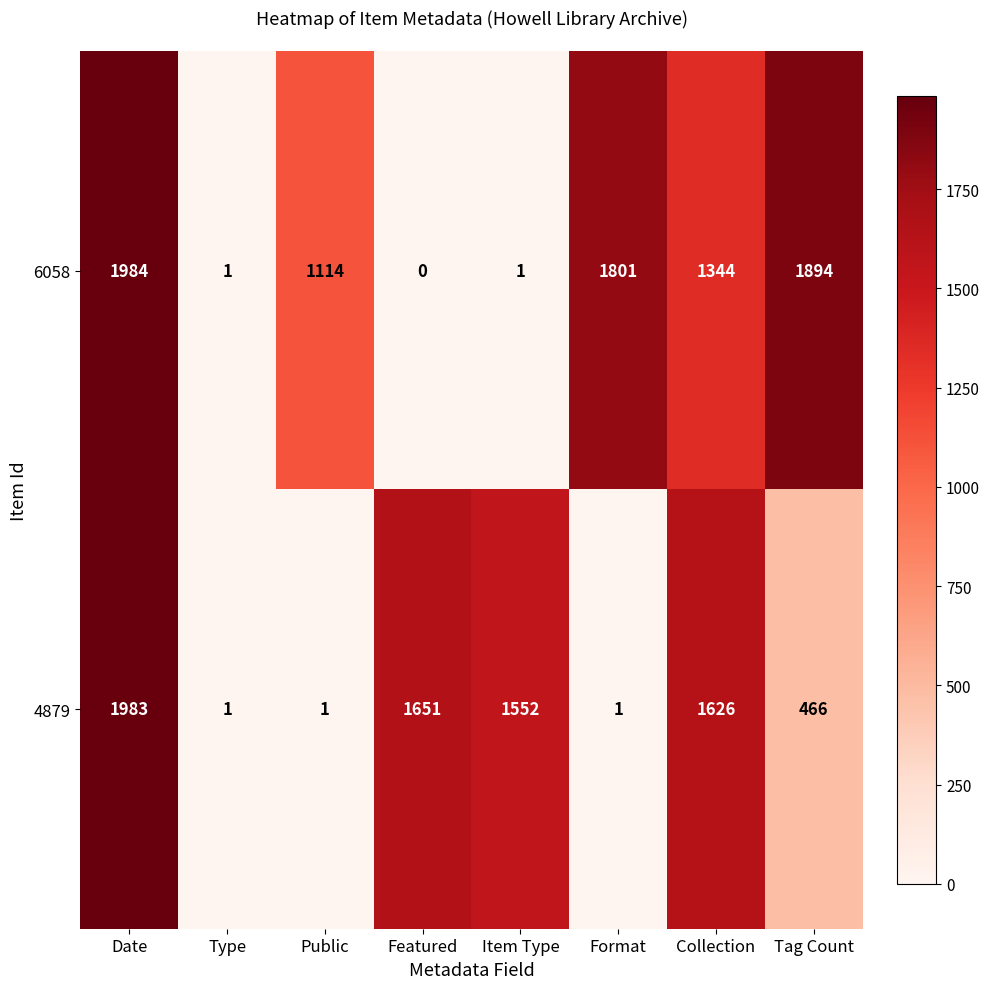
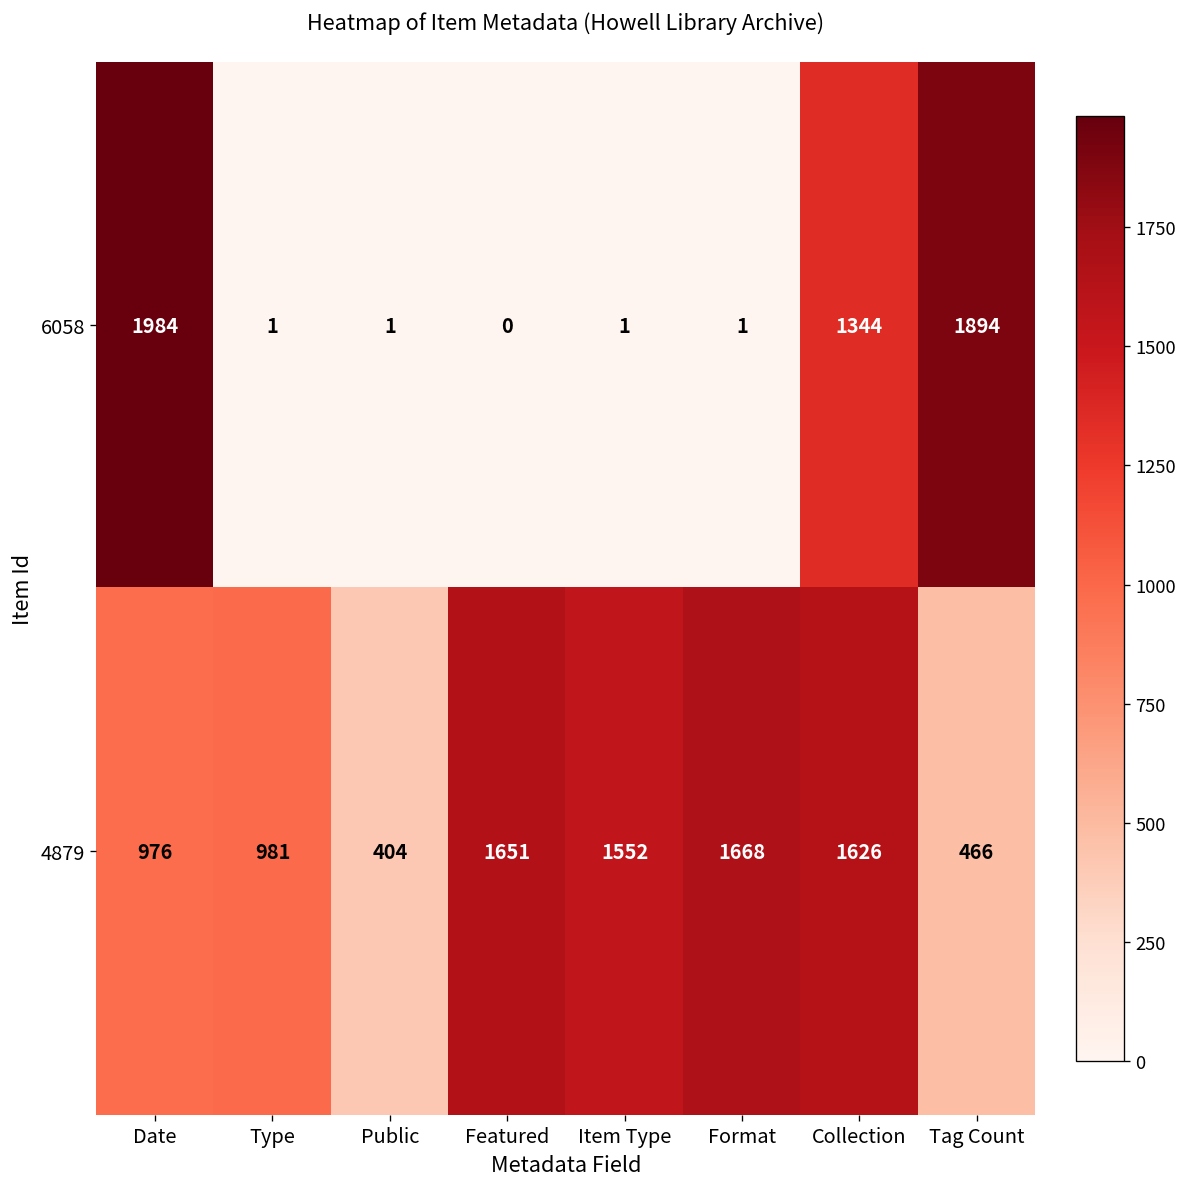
  {
    "6058": {
      "Date": 1984,
      "Type": 1,
-     "Public": 1114,
+     "Public": 1,
      "Featured": 0,
      "Item Type": 1,
-     "Format": 1801,
+     "Format": 1,
      "Collection": 1344,
      "Tag Count": 1894
    },
    "4879": {
-     "Date": 1983,
-     "Type": 1,
-     "Public": 1,
+     "Date": 976,
+     "Type": 981,
+     "Public": 404,
      "Featured": 1651,
      "Item Type": 1552,
-     "Format": 1,
+     "Format": 1668,
      "Collection": 1626,
      "Tag Count": 466
    }
  }
